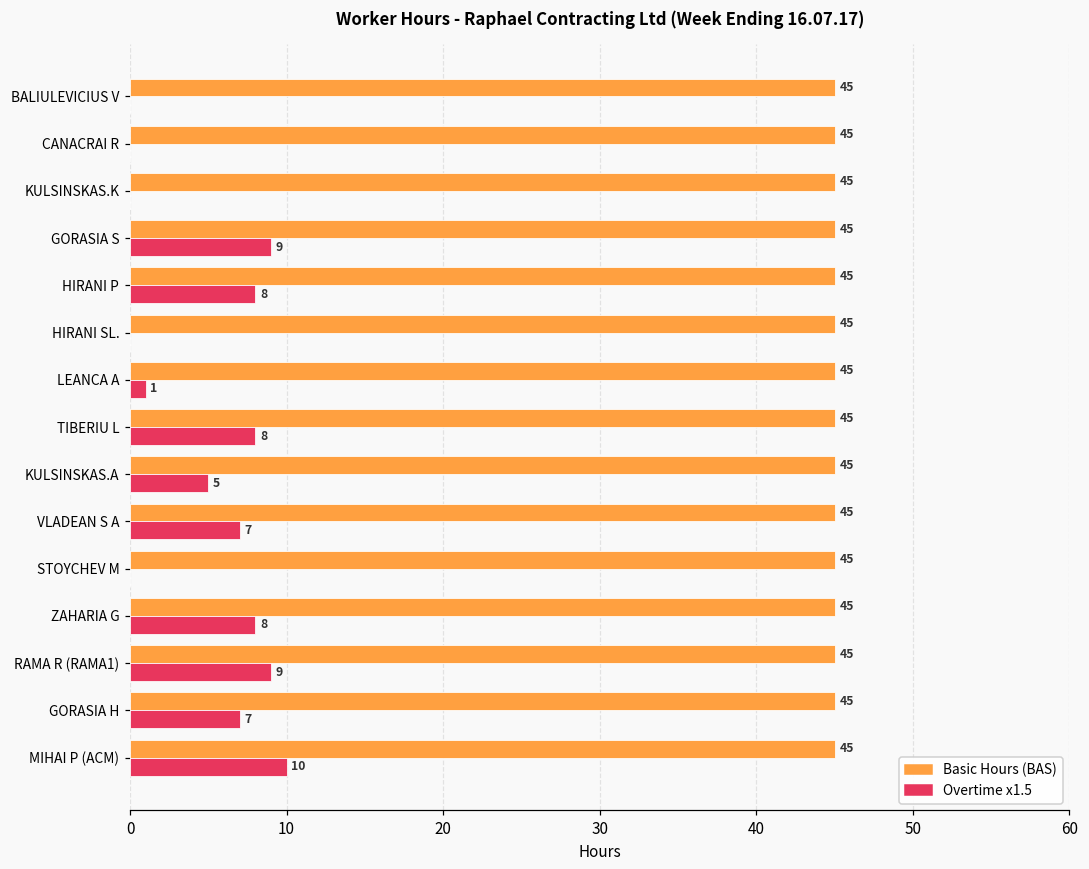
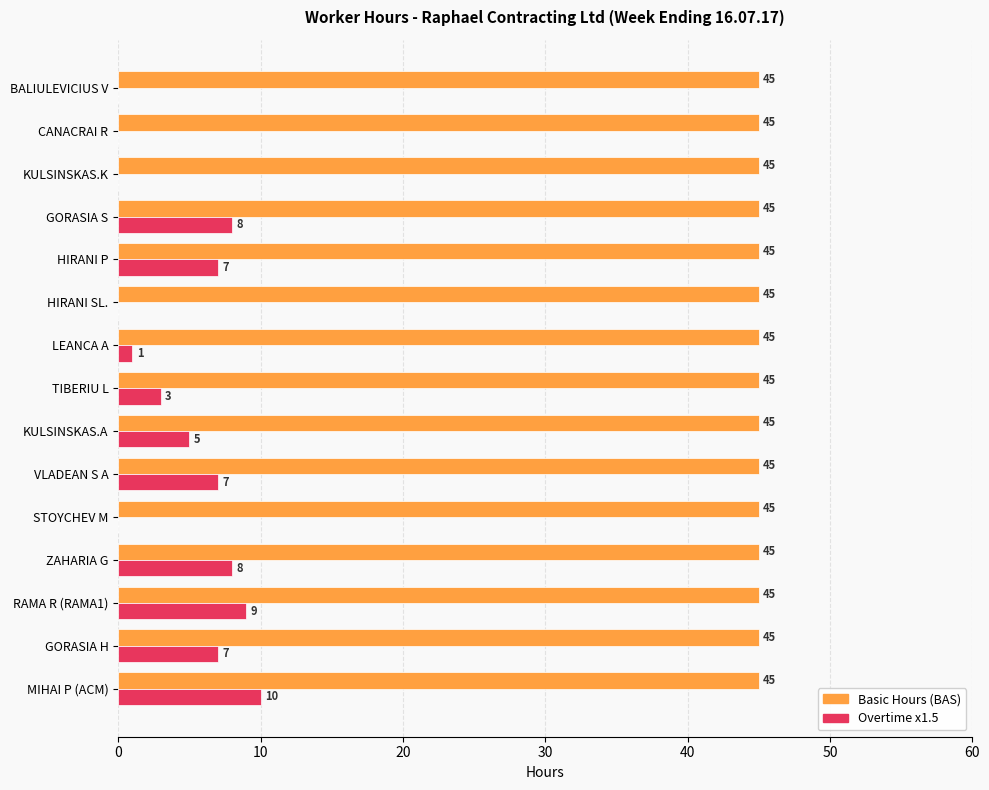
  {
    "Basic Hours (BAS)": {
      "BALIULEVICIUS V": 45,
      "CANACRAI R": 45,
      "KULSINSKAS.K": 45,
      "GORASIA S": 45,
      "HIRANI P": 45,
      "HIRANI SL.": 45,
      "LEANCA A": 45,
      "TIBERIU L": 45,
      "KULSINSKAS.A": 45,
      "VLADEAN S A": 45,
      "STOYCHEV M": 45,
      "ZAHARIA G": 45,
      "RAMA R (RAMA1)": 45,
      "GORASIA H": 45,
      "MIHAI P (ACM)": 45
    },
    "Overtime x1.5": {
-     "GORASIA S": 9,
-     "HIRANI P": 8,
+     "GORASIA S": 8,
+     "HIRANI P": 7,
      "LEANCA A": 1,
-     "TIBERIU L": 8,
+     "TIBERIU L": 3,
      "KULSINSKAS.A": 5,
      "VLADEAN S A": 7,
      "ZAHARIA G": 8,
      "RAMA R (RAMA1)": 9,
      "GORASIA H": 7,
      "MIHAI P (ACM)": 10
    }
  }
